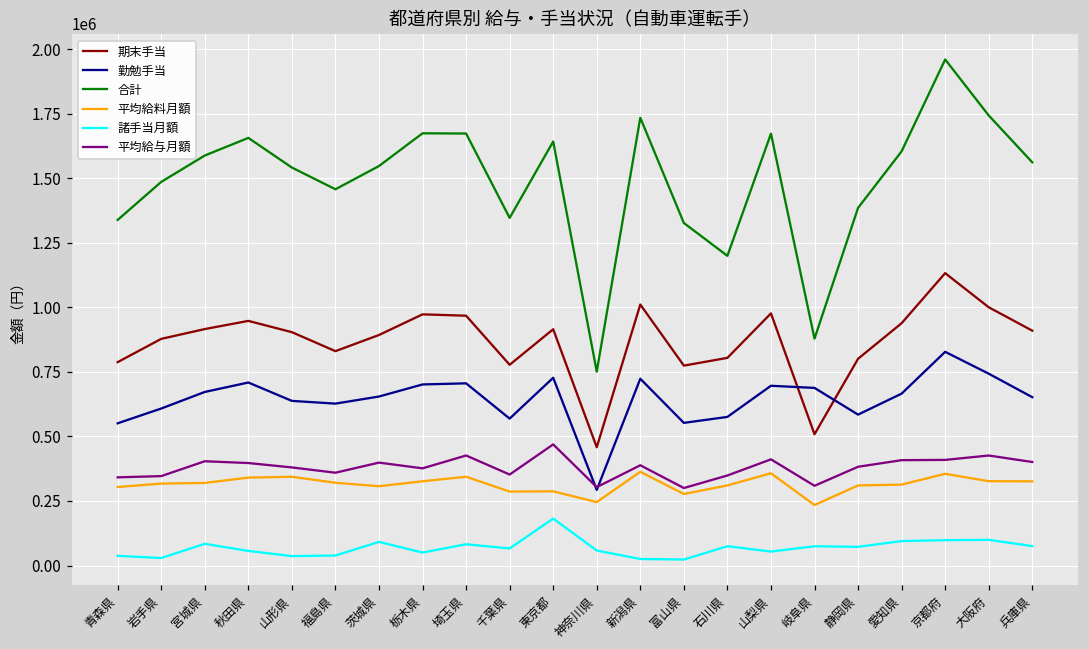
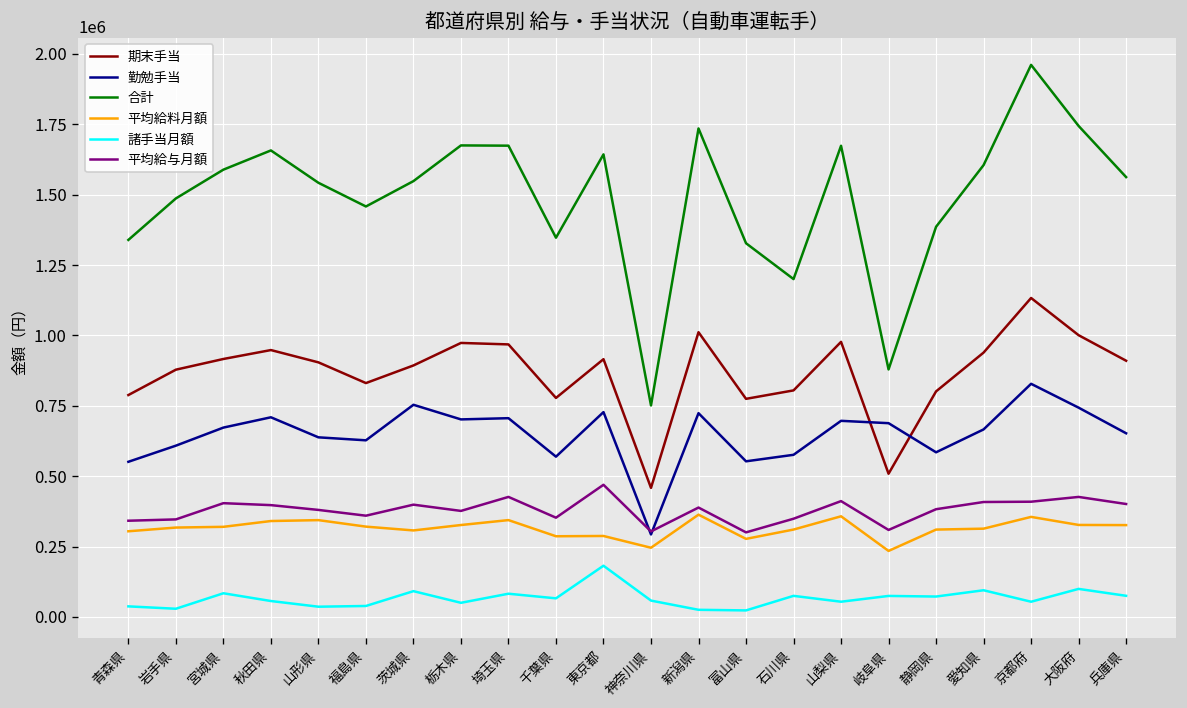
  {
    "期末手当": {
      "青森県": 790000,
      "岩手県": 880000,
      "宮城県": 920000,
      "秋田県": 950000,
      "山形県": 900000,
      "福島県": 830000,
      "茨城県": 890000,
      "栃木県": 970000,
      "埼玉県": 970000,
      "千葉県": 780000,
      "東京都": 920000,
      "神奈川県": 460000,
      "新潟県": 1010000,
      "富山県": 770000,
      "石川県": 800000,
      "山梨県": 980000,
      "岐阜県": 510000,
      "静岡県": 800000,
      "愛知県": 940000,
      "京都府": 1130000,
      "大阪府": 1000000,
      "兵庫県": 910000
    },
    "勤勉手当": {
      "青森県": 550000,
      "岩手県": 610000,
      "宮城県": 670000,
      "秋田県": 710000,
      "山形県": 640000,
      "福島県": 630000,
-     "茨城県": 650000,
+     "茨城県": 750000,
      "栃木県": 700000,
      "埼玉県": 710000,
      "千葉県": 570000,
      "東京都": 730000,
      "新潟県": 720000,
      "富山県": 550000,
      "石川県": 580000,
      "山梨県": 700000,
      "岐阜県": 690000,
      "静岡県": 580000,
      "愛知県": 670000,
      "京都府": 830000,
      "大阪府": 740000,
      "兵庫県": 650000
    },
    "合計": {
      "青森県": 1340000,
      "岩手県": 1490000,
      "宮城県": 1590000,
      "秋田県": 1660000,
      "山形県": 1540000,
      "福島県": 1460000,
      "茨城県": 1550000,
      "栃木県": 1670000,
      "埼玉県": 1670000,
      "千葉県": 1350000,
      "東京都": 1640000,
      "神奈川県": 750000,
      "新潟県": 1740000,
      "富山県": 1330000,
      "石川県": 1200000,
      "山梨県": 1670000,
      "岐阜県": 880000,
      "静岡県": 1390000,
      "愛知県": 1600000,
      "京都府": 1960000,
      "大阪府": 1740000,
      "兵庫県": 1560000
    },
    "平均給料月額": {
      "青森県": 300000,
      "岩手県": 320000,
      "宮城県": 320000,
      "秋田県": 340000,
      "山形県": 340000,
      "福島県": 320000,
      "茨城県": 310000,
      "栃木県": 330000,
      "埼玉県": 340000,
      "千葉県": 290000,
      "東京都": 290000,
      "神奈川県": 250000,
      "新潟県": 360000,
      "富山県": 280000,
      "石川県": 310000,
      "山梨県": 360000,
      "岐阜県": 230000,
      "静岡県": 310000,
      "愛知県": 310000,
      "京都府": 360000,
      "大阪府": 330000,
      "兵庫県": 330000
    },
    "諸手当月額": {
      "青森県": 40000,
      "岩手県": 30000,
      "宮城県": 80000,
      "秋田県": 60000,
      "山形県": 40000,
      "福島県": 40000,
      "茨城県": 90000,
      "栃木県": 50000,
      "埼玉県": 80000,
      "千葉県": 70000,
      "東京都": 180000,
      "神奈川県": 60000,
      "新潟県": 30000,
      "富山県": 20000,
      "石川県": 70000,
      "山梨県": 50000,
      "岐阜県": 70000,
      "静岡県": 70000,
      "愛知県": 90000,
-     "京都府": 100000,
+     "京都府": 50000,
      "大阪府": 100000,
      "兵庫県": 70000
    },
    "平均給与月額": {
      "青森県": 340000,
      "岩手県": 350000,
      "宮城県": 400000,
      "秋田県": 400000,
      "山形県": 380000,
      "福島県": 360000,
      "茨城県": 400000,
      "栃木県": 380000,
      "埼玉県": 430000,
      "千葉県": 350000,
      "東京都": 470000,
      "新潟県": 390000,
      "富山県": 300000,
      "石川県": 350000,
      "山梨県": 410000,
      "岐阜県": 310000,
      "静岡県": 380000,
      "愛知県": 410000,
      "京都府": 410000,
      "大阪府": 430000,
      "兵庫県": 400000
    }
  }
